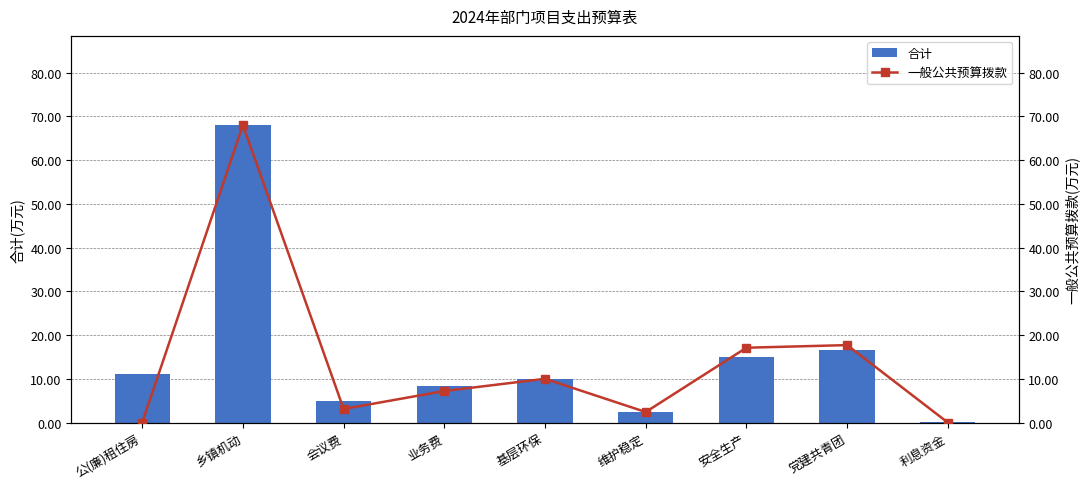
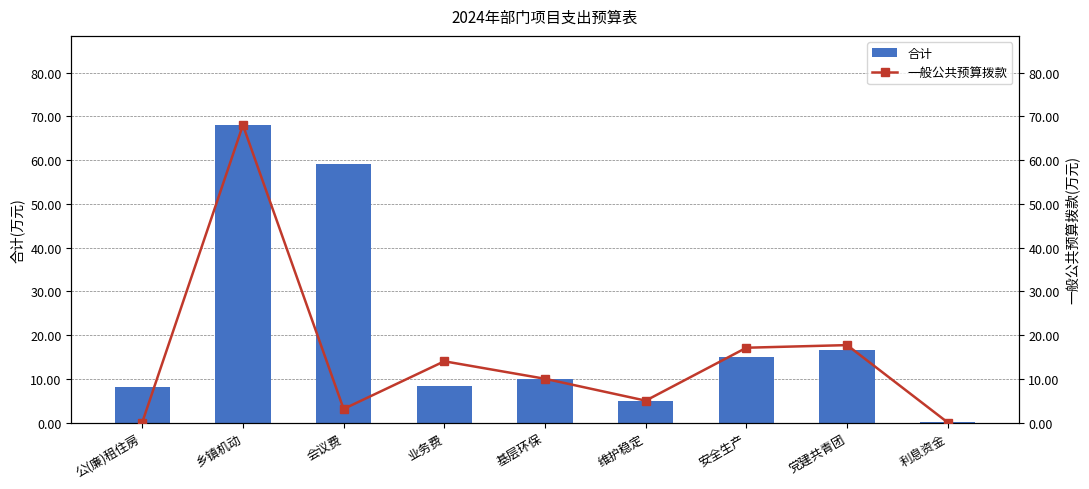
  {
    "合计": {
-     "公(廉)租住房": 11,
+     "公(廉)租住房": 8,
      "乡镇机动": 68,
-     "会议费": 5,
+     "会议费": 59,
      "业务费": 8,
      "基层环保": 10,
-     "维护稳定": 3,
+     "维护稳定": 5,
      "安全生产": 15,
      "党建共青团": 17
    },
    "一般公共预算拨款": {
      "公(廉)租住房": 0,
      "乡镇机动": 68,
      "会议费": 3,
-     "业务费": 7,
+     "业务费": 14,
      "基层环保": 10,
-     "维护稳定": 2,
+     "维护稳定": 5,
      "安全生产": 17,
      "党建共青团": 18,
      "利息资金": 0
    }
  }
